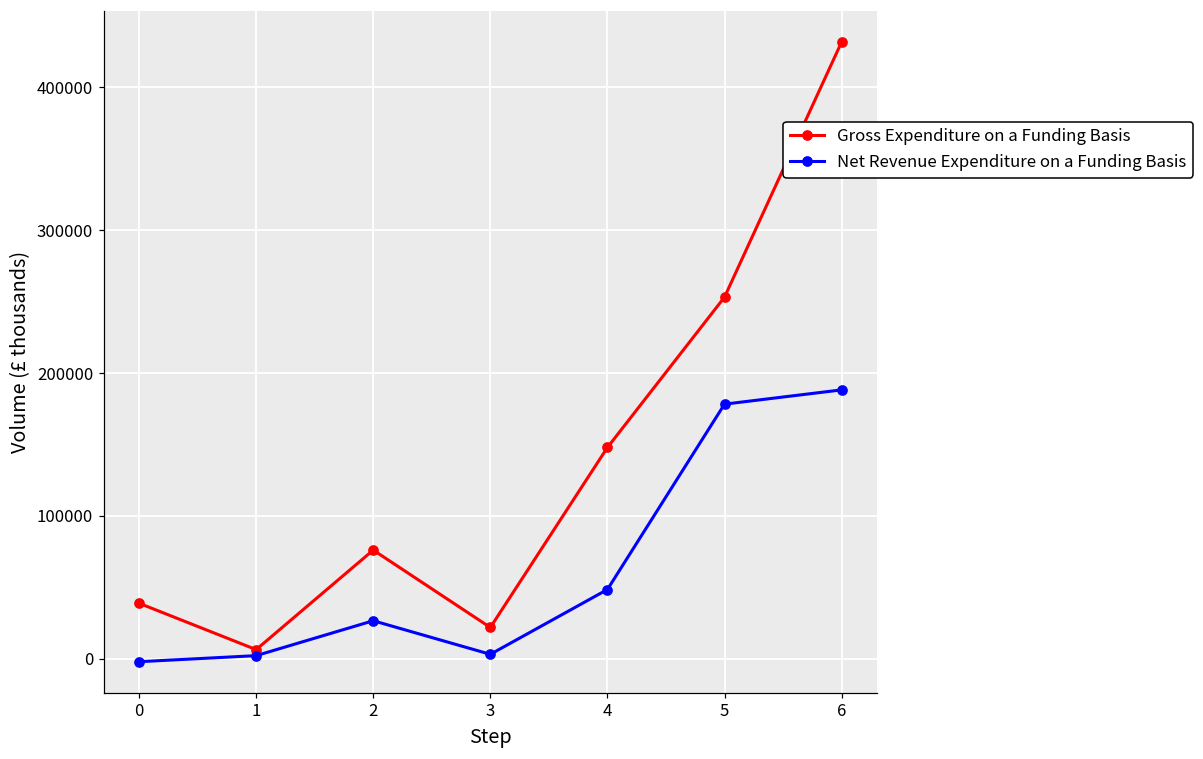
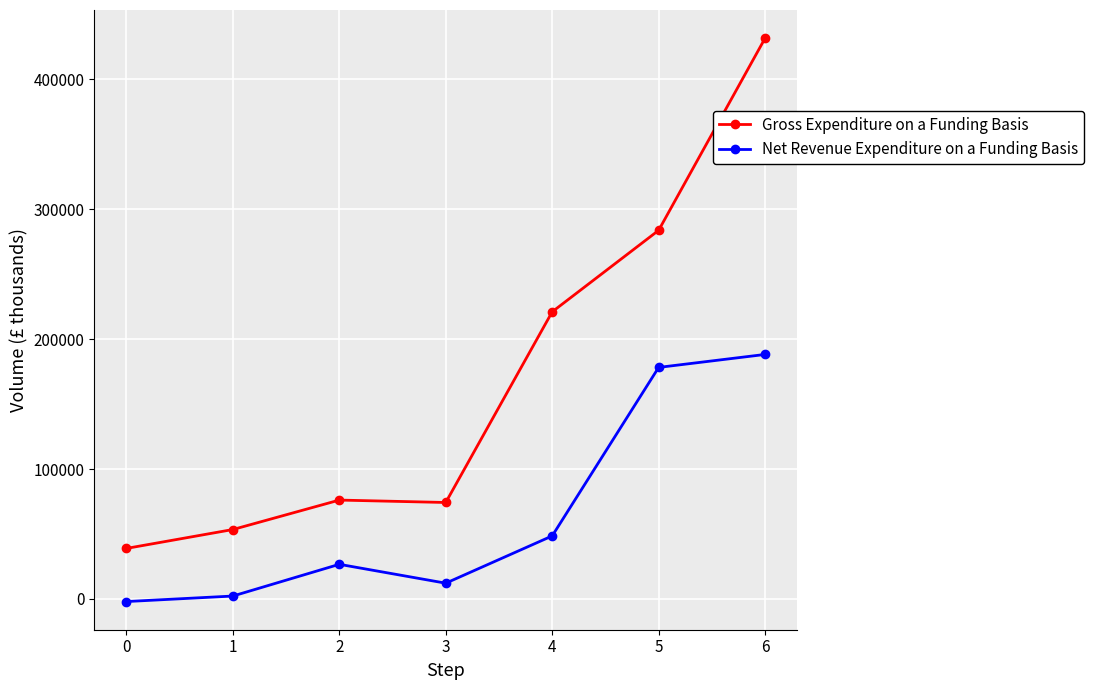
  {
    "Gross Expenditure on a Funding Basis": {
      "0": 39000,
-     "1": 6000,
+     "1": 53000,
      "2": 76000,
-     "3": 22000,
-     "4": 148000,
-     "5": 253000,
+     "3": 74000,
+     "4": 221000,
+     "5": 284000,
      "6": 432000
    },
    "Net Revenue Expenditure on a Funding Basis": {
      "0": -2000,
      "1": 2000,
      "2": 27000,
-     "3": 3000,
+     "3": 12000,
      "4": 49000,
      "5": 178000,
      "6": 188000
    }
  }
